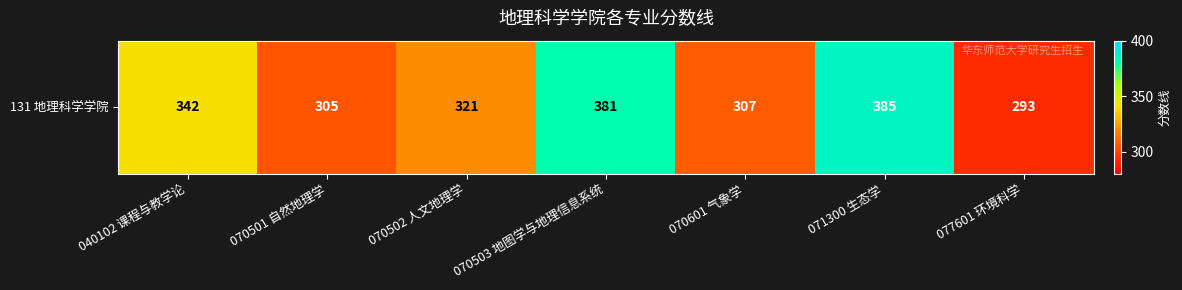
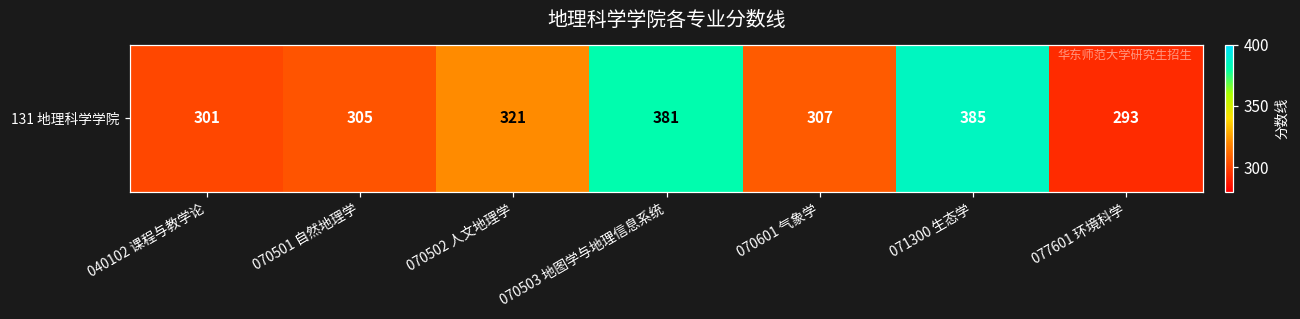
  {
    "131 地理科学学院": {
-     "040102 课程与教学论": 342,
+     "040102 课程与教学论": 301,
      "070501 自然地理学": 305,
      "070502 人文地理学": 321,
      "070503 地图学与地理信息系统": 381,
      "070601 气象学": 307,
      "071300 生态学": 385
    }
  }
